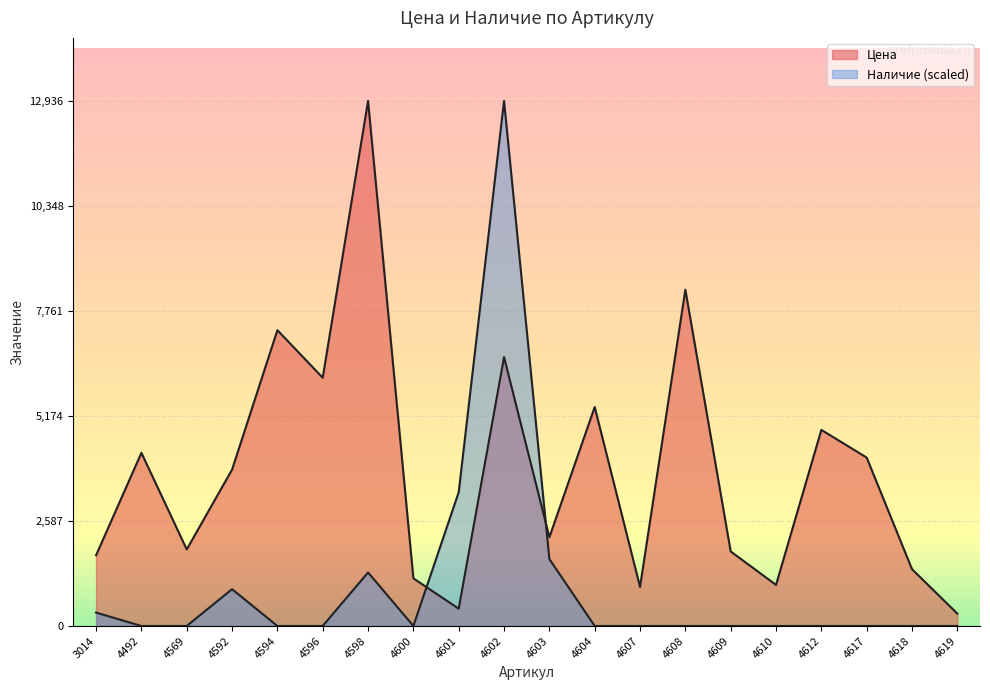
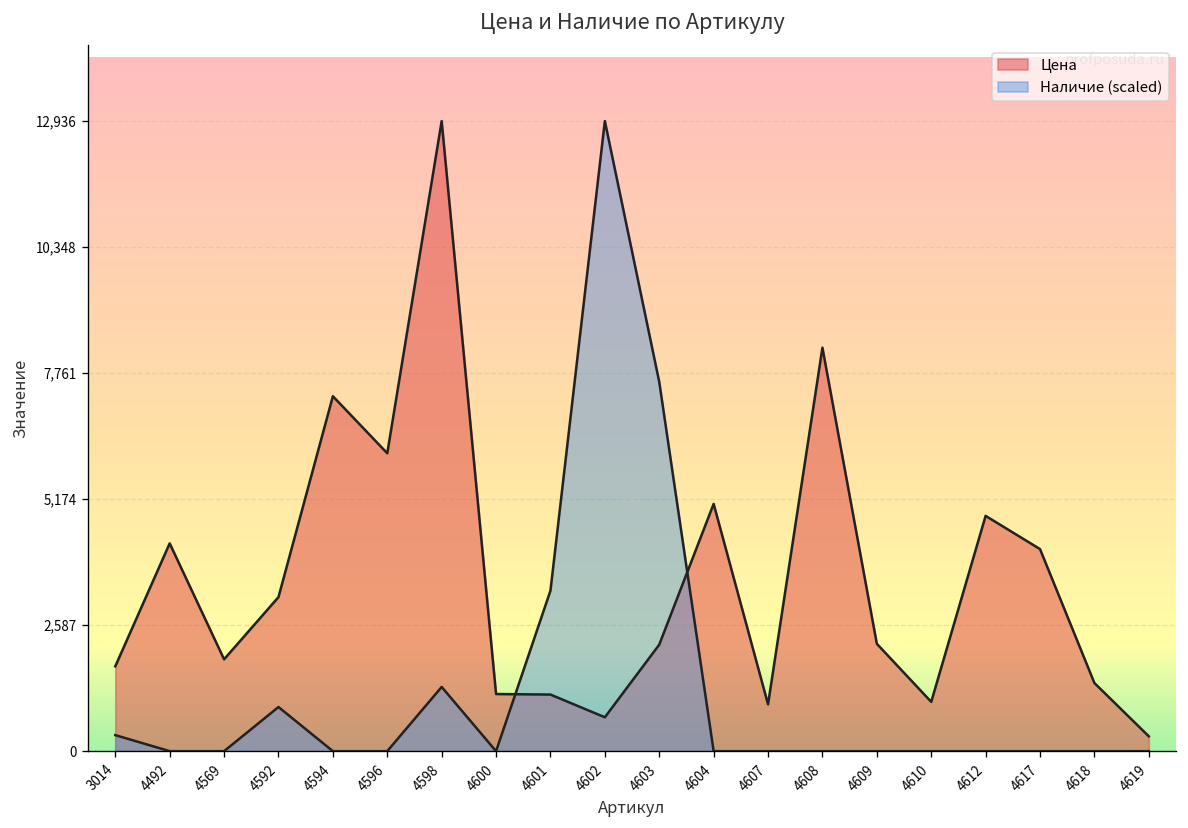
  {
    "Цена": {
      "3014": "1,700",
      "4492": "4,300",
      "4569": "1,900",
-     "4592": "3,900",
+     "4592": "3,200",
      "4594": "7,300",
      "4596": "6,100",
      "4598": "12,900",
      "4600": "1,200",
-     "4601": "400",
-     "4602": "6,600",
+     "4601": "1,200",
+     "4602": "700",
      "4603": "2,200",
-     "4604": "5,400",
+     "4604": "5,100",
      "4607": "1,000",
      "4608": "8,300",
-     "4609": "1,800",
+     "4609": "2,200",
      "4610": "1,000",
      "4612": "4,800",
      "4617": "4,100",
      "4618": "1,400",
      "4619": "300"
    },
    "Наличие (scaled)": {
      "3014": "300",
      "4492": "0",
      "4569": "0",
      "4592": "900",
      "4594": "0",
      "4596": "0",
      "4598": "1,300",
      "4600": "0",
      "4601": "3,300",
      "4602": "12,900",
-     "4603": "1,600",
+     "4603": "7,600",
      "4604": "0",
      "4607": "0",
      "4608": "0",
      "4609": "0",
      "4610": "0",
      "4612": "0",
      "4617": "0",
      "4618": "0",
      "4619": "0"
    }
  }
